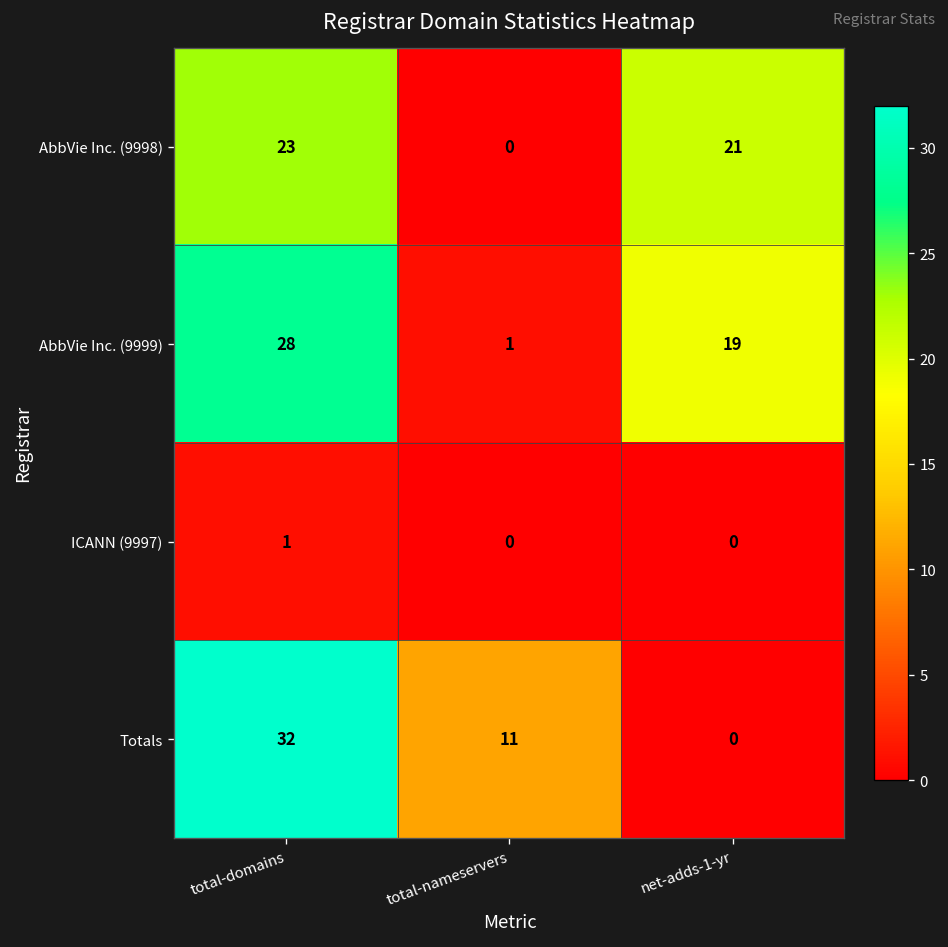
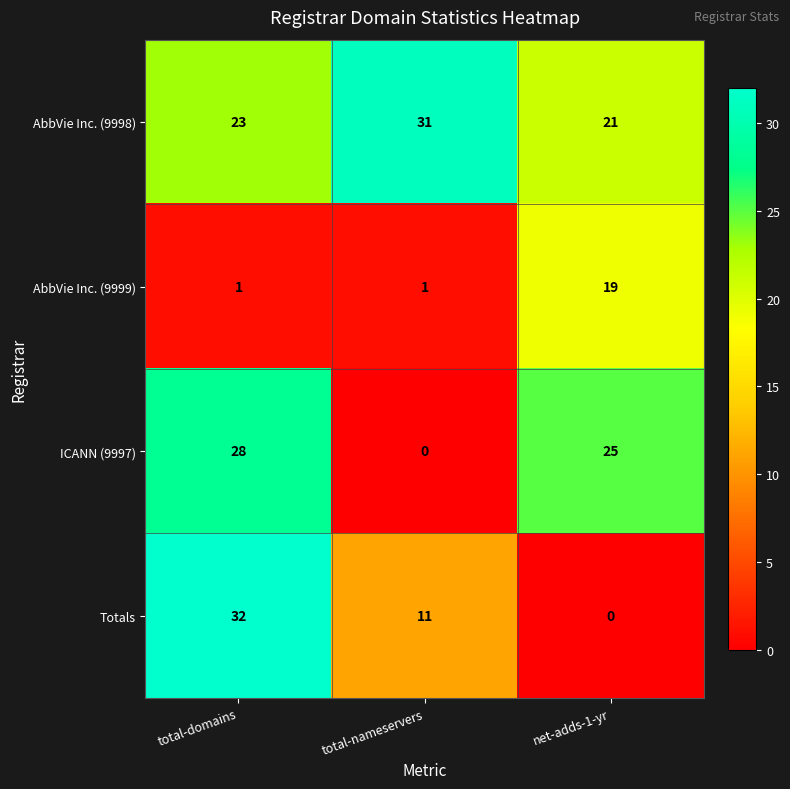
  {
    "AbbVie Inc. (9998)": {
      "total-domains": 23,
-     "total-nameservers": 0,
+     "total-nameservers": 31,
      "net-adds-1-yr": 21
    },
    "AbbVie Inc. (9999)": {
-     "total-domains": 28,
+     "total-domains": 1,
      "total-nameservers": 1,
      "net-adds-1-yr": 19
    },
    "ICANN (9997)": {
-     "total-domains": 1,
+     "total-domains": 28,
      "total-nameservers": 0,
-     "net-adds-1-yr": 0
+     "net-adds-1-yr": 25
    },
    "Totals": {
      "total-domains": 32,
      "total-nameservers": 11,
      "net-adds-1-yr": 0
    }
  }
